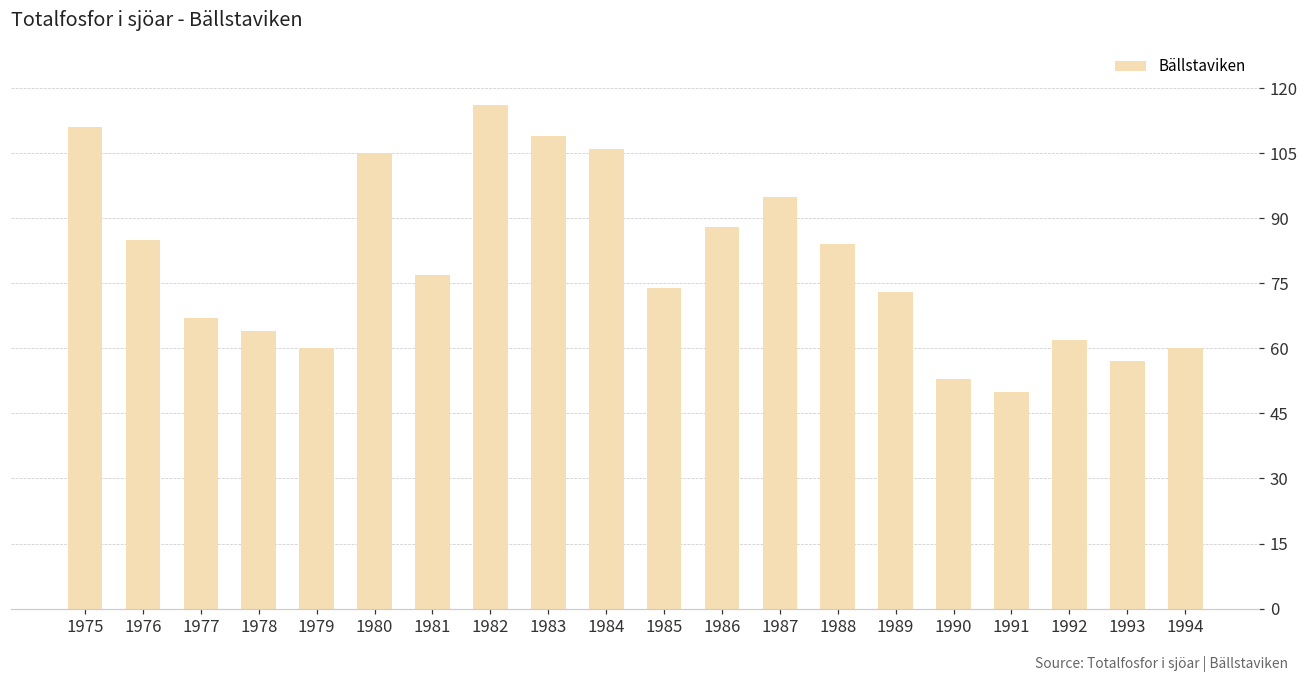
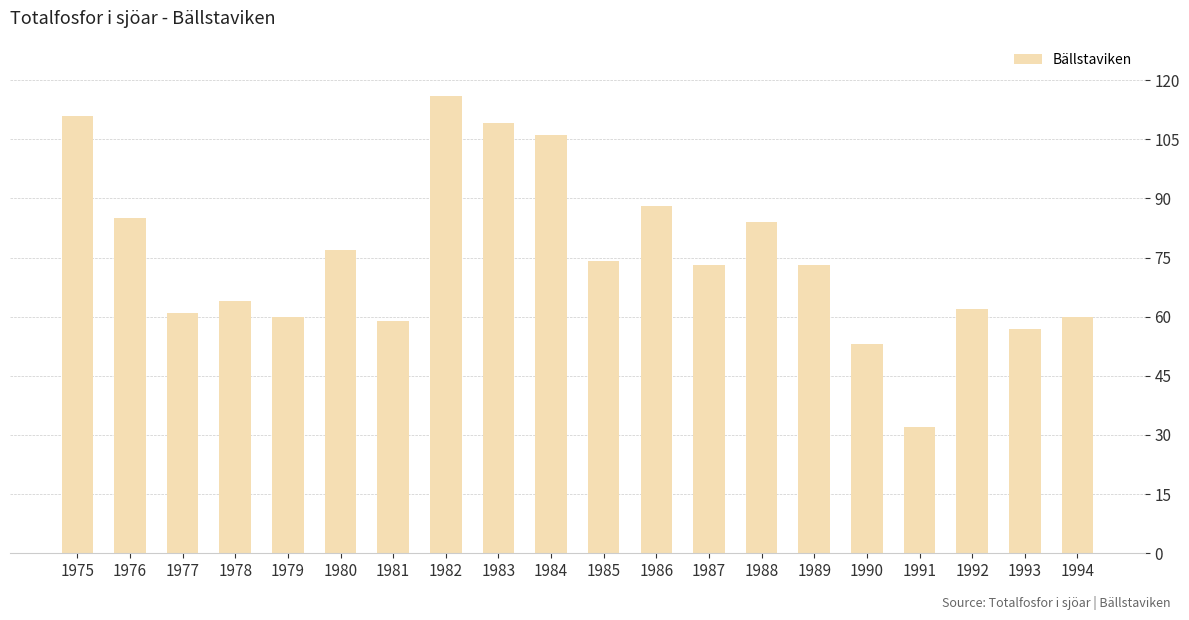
  {
    "1975": 111,
    "1976": 85,
-   "1977": 67,
+   "1977": 61,
    "1978": 64,
    "1979": 60,
-   "1980": 105,
-   "1981": 77,
+   "1980": 77,
+   "1981": 59,
    "1982": 116,
    "1983": 109,
    "1984": 106,
    "1985": 74,
    "1986": 88,
-   "1987": 95,
+   "1987": 73,
    "1988": 84,
    "1989": 73,
    "1990": 53,
-   "1991": 50,
+   "1991": 32,
    "1992": 62,
    "1993": 57,
    "1994": 60
  }
